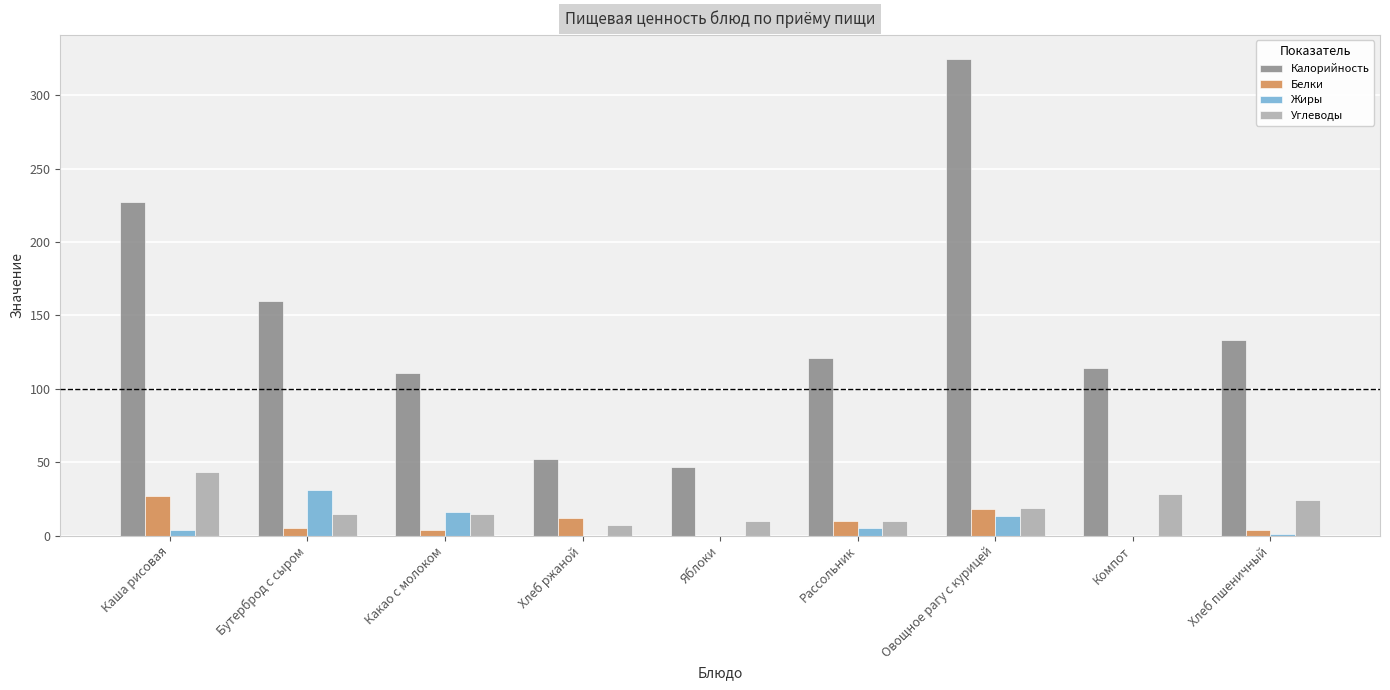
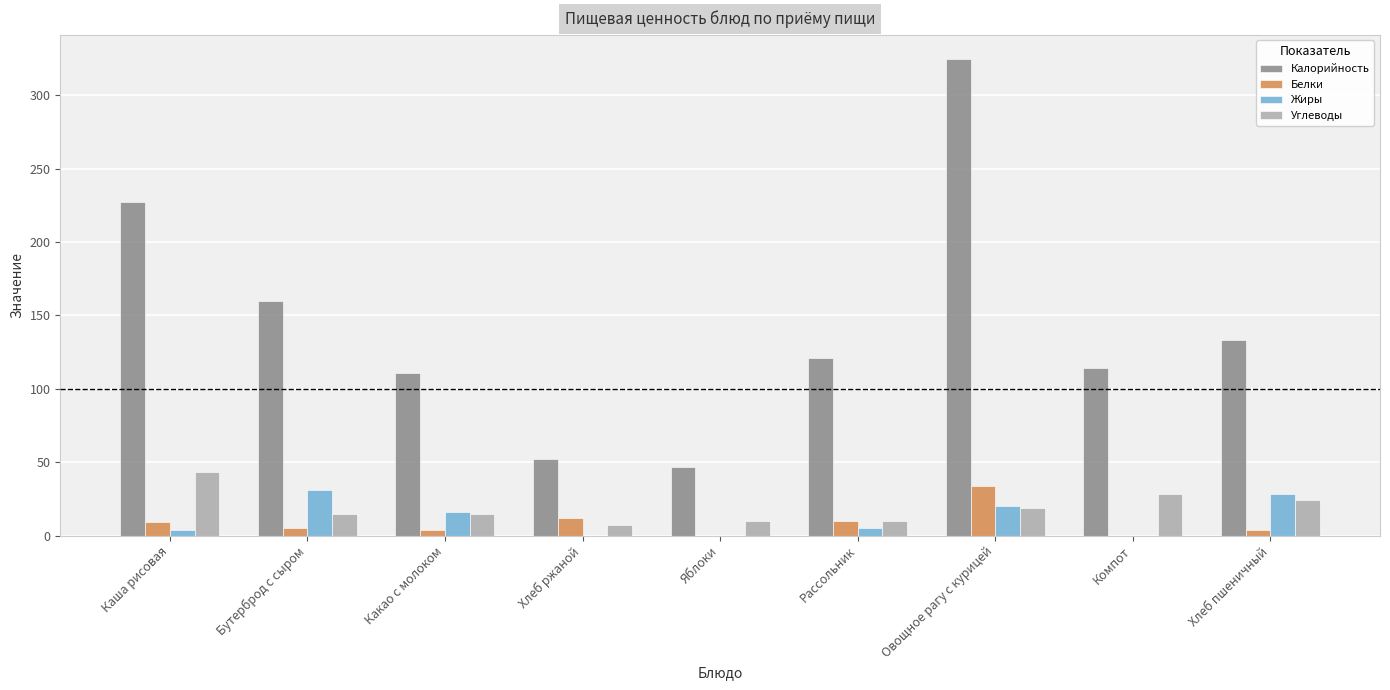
  {
    "Белки": {
-     "Каша рисовая": 27,
+     "Каша рисовая": 9,
      "Бутерброд с сыром": 5,
      "Какао с молоком": 4,
      "Хлеб ржаной": 12,
      "Яблоки": 0,
      "Рассольник": 10,
-     "Овощное рагу с курицей": 18,
+     "Овощное рагу с курицей": 34,
      "Компот": 0,
      "Хлеб пшеничный": 4
    },
    "Жиры": {
      "Каша рисовая": 4,
      "Бутерброд с сыром": 31,
      "Какао с молоком": 16,
      "Хлеб ржаной": 0,
      "Яблоки": 0,
      "Рассольник": 5,
-     "Овощное рагу с курицей": 13,
+     "Овощное рагу с курицей": 20,
      "Компот": 0,
-     "Хлеб пшеничный": 1
+     "Хлеб пшеничный": 28
    }
  }
